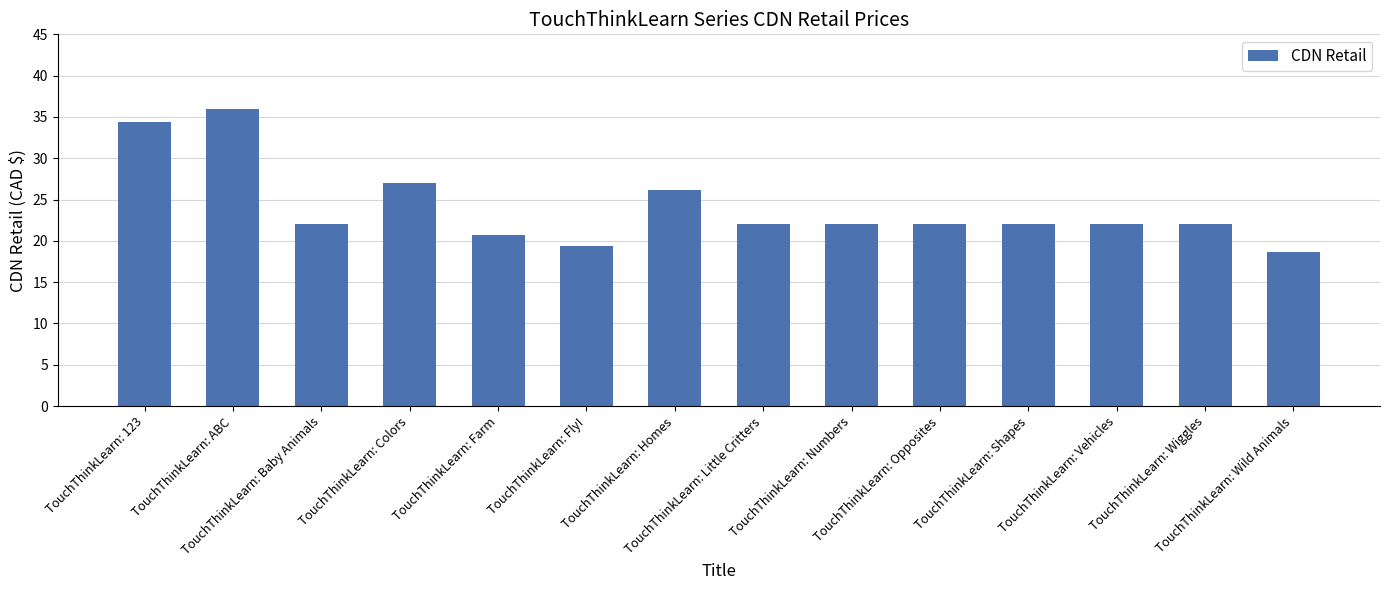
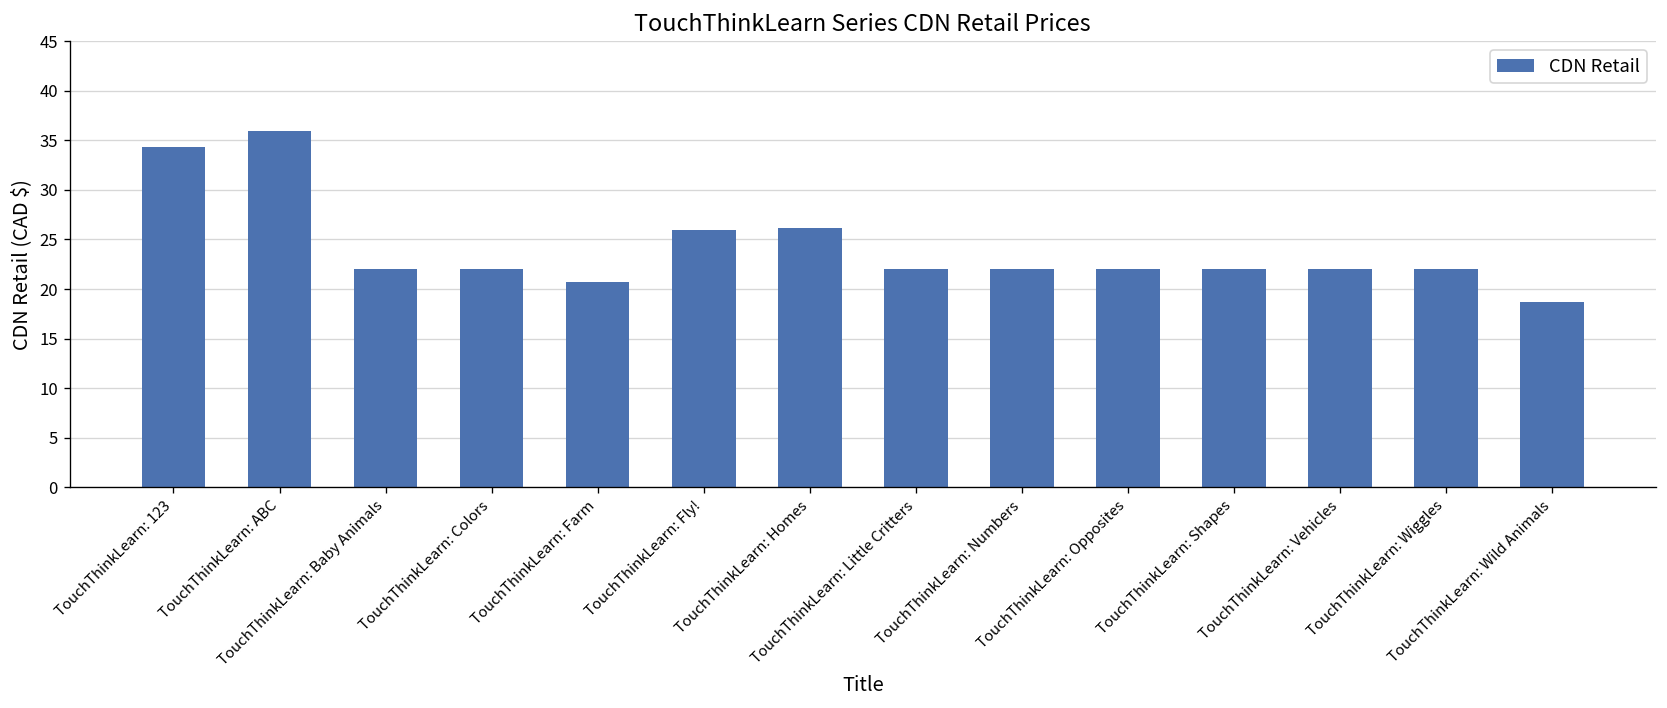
  {
    "TouchThinkLearn: 123": 34,
    "TouchThinkLearn: ABC": 36,
    "TouchThinkLearn: Baby Animals": 22,
-   "TouchThinkLearn: Colors": 27,
+   "TouchThinkLearn: Colors": 22,
    "TouchThinkLearn: Farm": 21,
-   "TouchThinkLearn: Fly!": 19,
+   "TouchThinkLearn: Fly!": 26,
    "TouchThinkLearn: Homes": 26,
    "TouchThinkLearn: Little Critters": 22,
    "TouchThinkLearn: Numbers": 22,
    "TouchThinkLearn: Opposites": 22,
    "TouchThinkLearn: Shapes": 22,
    "TouchThinkLearn: Vehicles": 22,
    "TouchThinkLearn: Wiggles": 22,
    "TouchThinkLearn: Wild Animals": 19
  }
